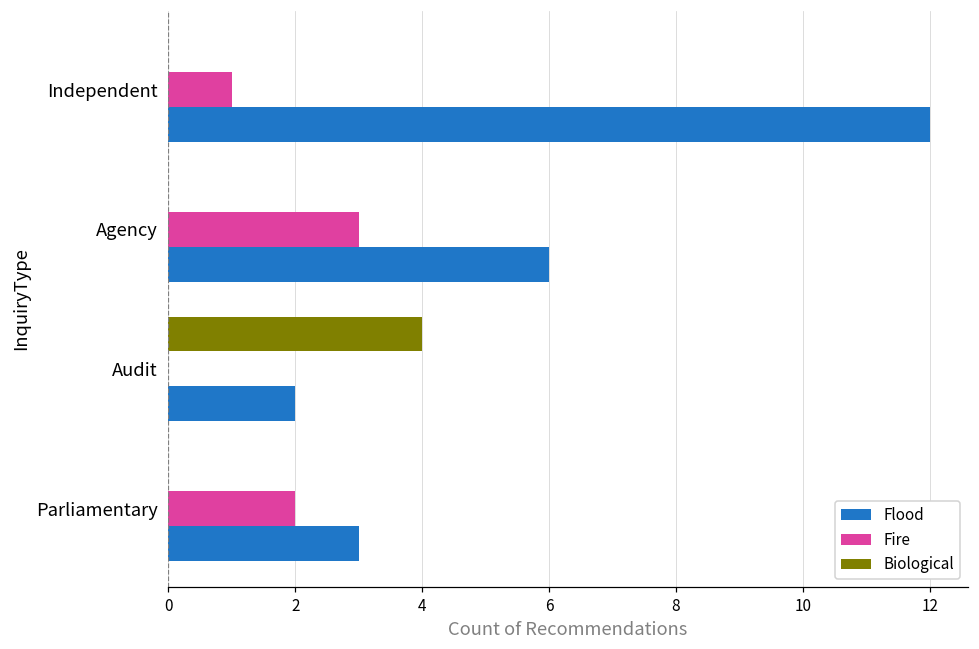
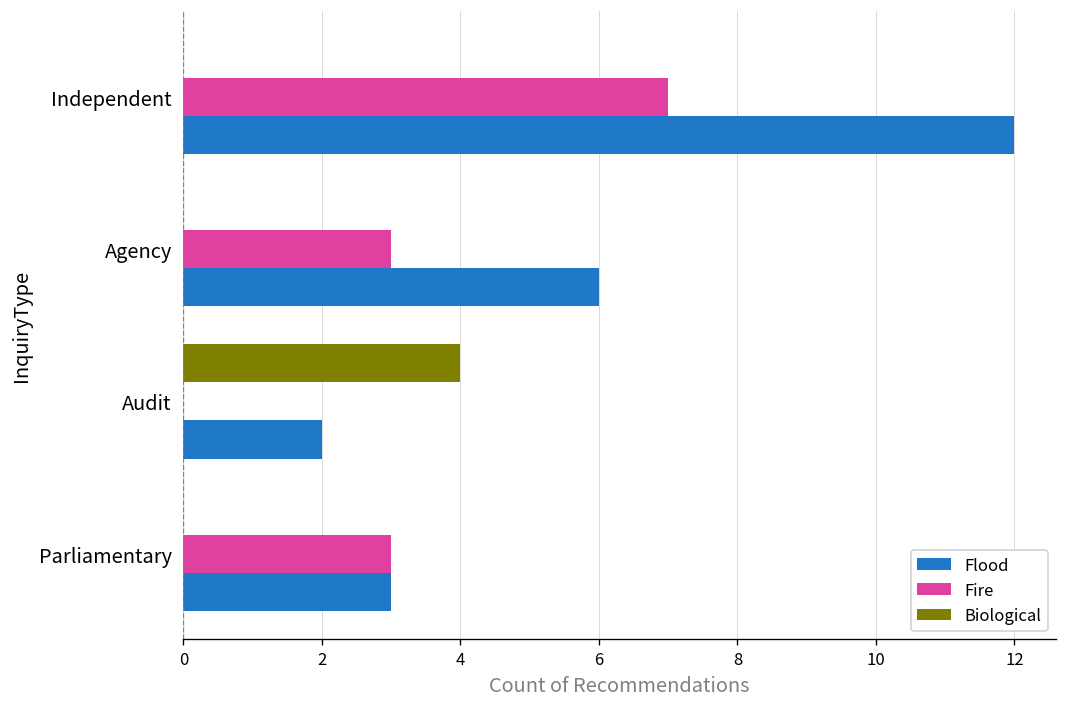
  {
    "Flood": {
      "Independent": 12,
      "Agency": 6,
      "Audit": 2,
      "Parliamentary": 3
    },
    "Fire": {
-     "Independent": 1,
+     "Independent": 7,
      "Agency": 3,
      "Audit": 0,
-     "Parliamentary": 2
+     "Parliamentary": 3
    },
    "Biological": {
      "Independent": 0,
      "Agency": 0,
      "Audit": 4,
      "Parliamentary": 0
    }
  }
